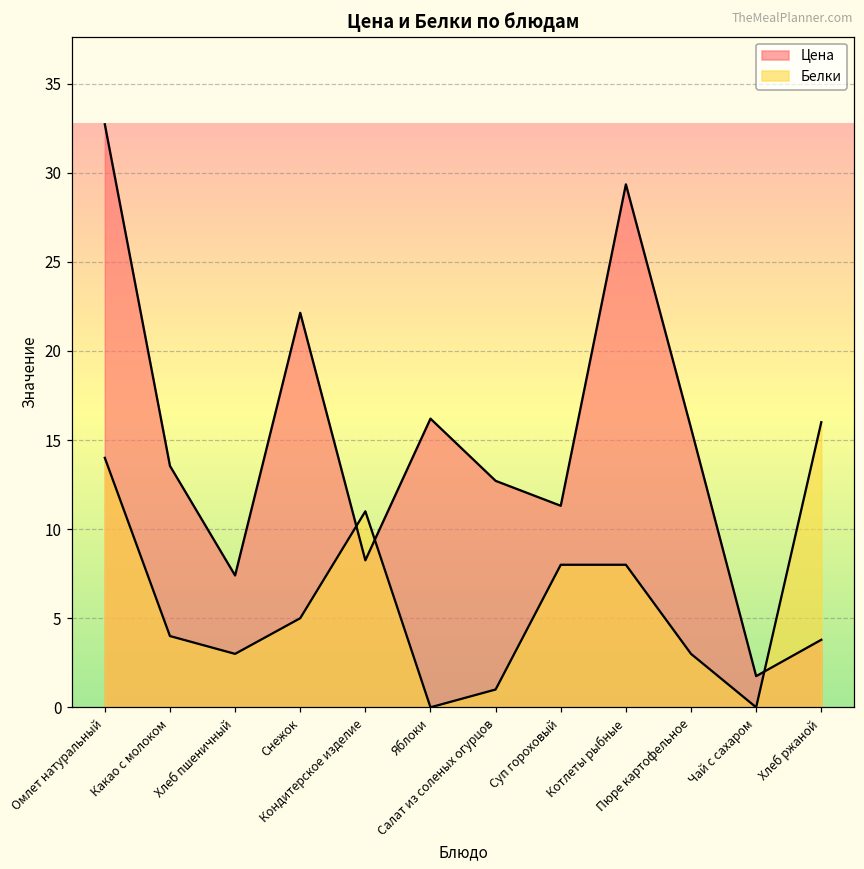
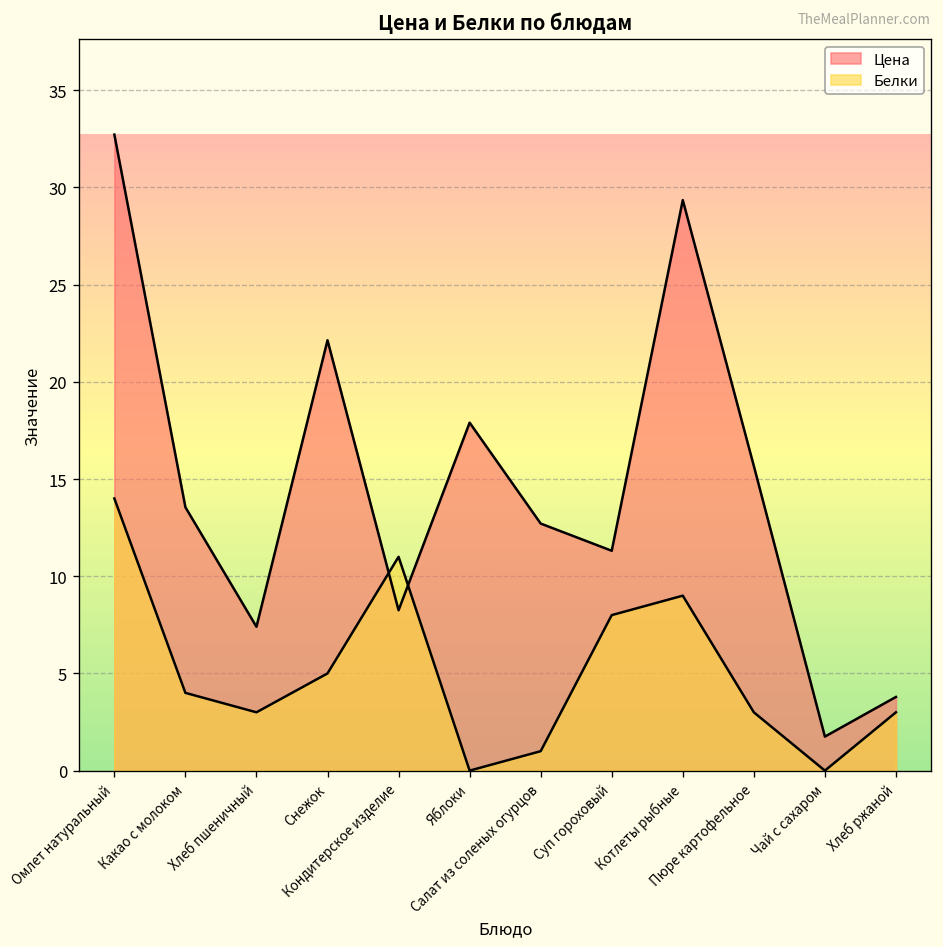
  {
    "Цена": {
      "Омлет натуральный": 32.7,
      "Какао с молоком": 13.6,
      "Хлеб пшеничный": 7.4,
      "Снежок": 22.1,
      "Кондитерское изделие": 8.3,
-     "Яблоки": 16.2,
+     "Яблоки": 17.9,
      "Салат из соленых огурцов": 12.7,
      "Суп гороховый": 11.3,
      "Котлеты рыбные": 29.4,
      "Пюре картофельное": 15.7,
      "Чай с сахаром": 1.8,
      "Хлеб ржаной": 3.8
    },
    "Белки": {
      "Омлет натуральный": 14,
      "Какао с молоком": 4,
      "Хлеб пшеничный": 3,
      "Снежок": 5,
      "Кондитерское изделие": 11,
      "Яблоки": 0,
      "Салат из соленых огурцов": 1,
      "Суп гороховый": 8,
-     "Котлеты рыбные": 8,
+     "Котлеты рыбные": 9,
      "Пюре картофельное": 3,
      "Чай с сахаром": 0,
-     "Хлеб ржаной": 16
+     "Хлеб ржаной": 3
    }
  }
